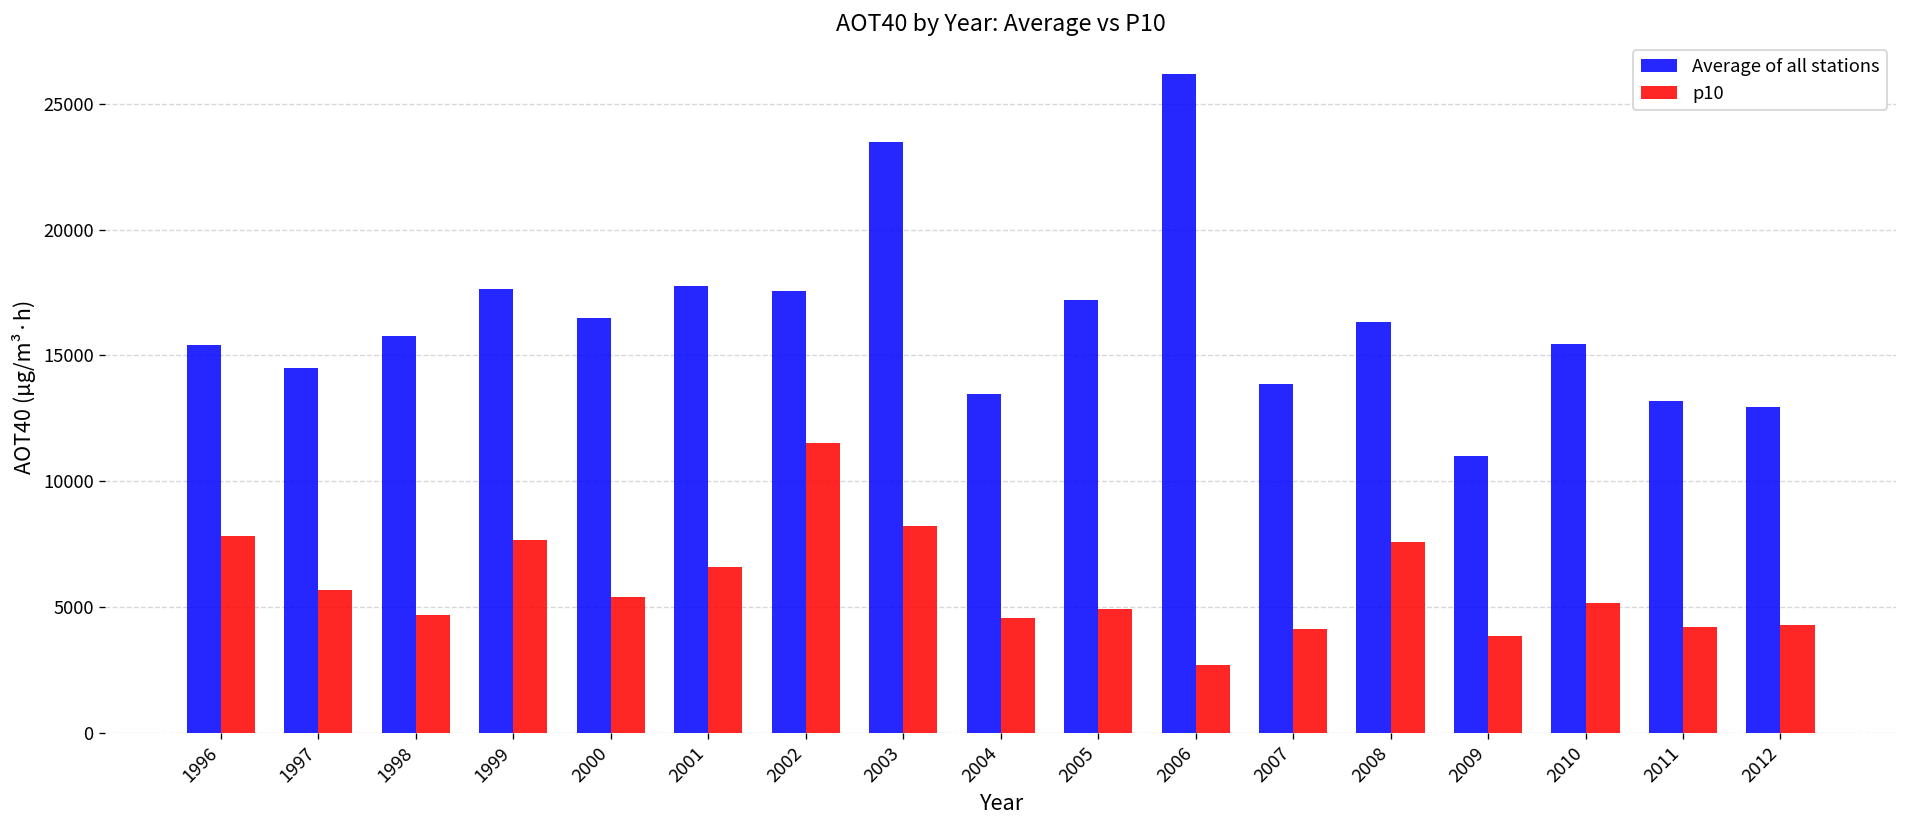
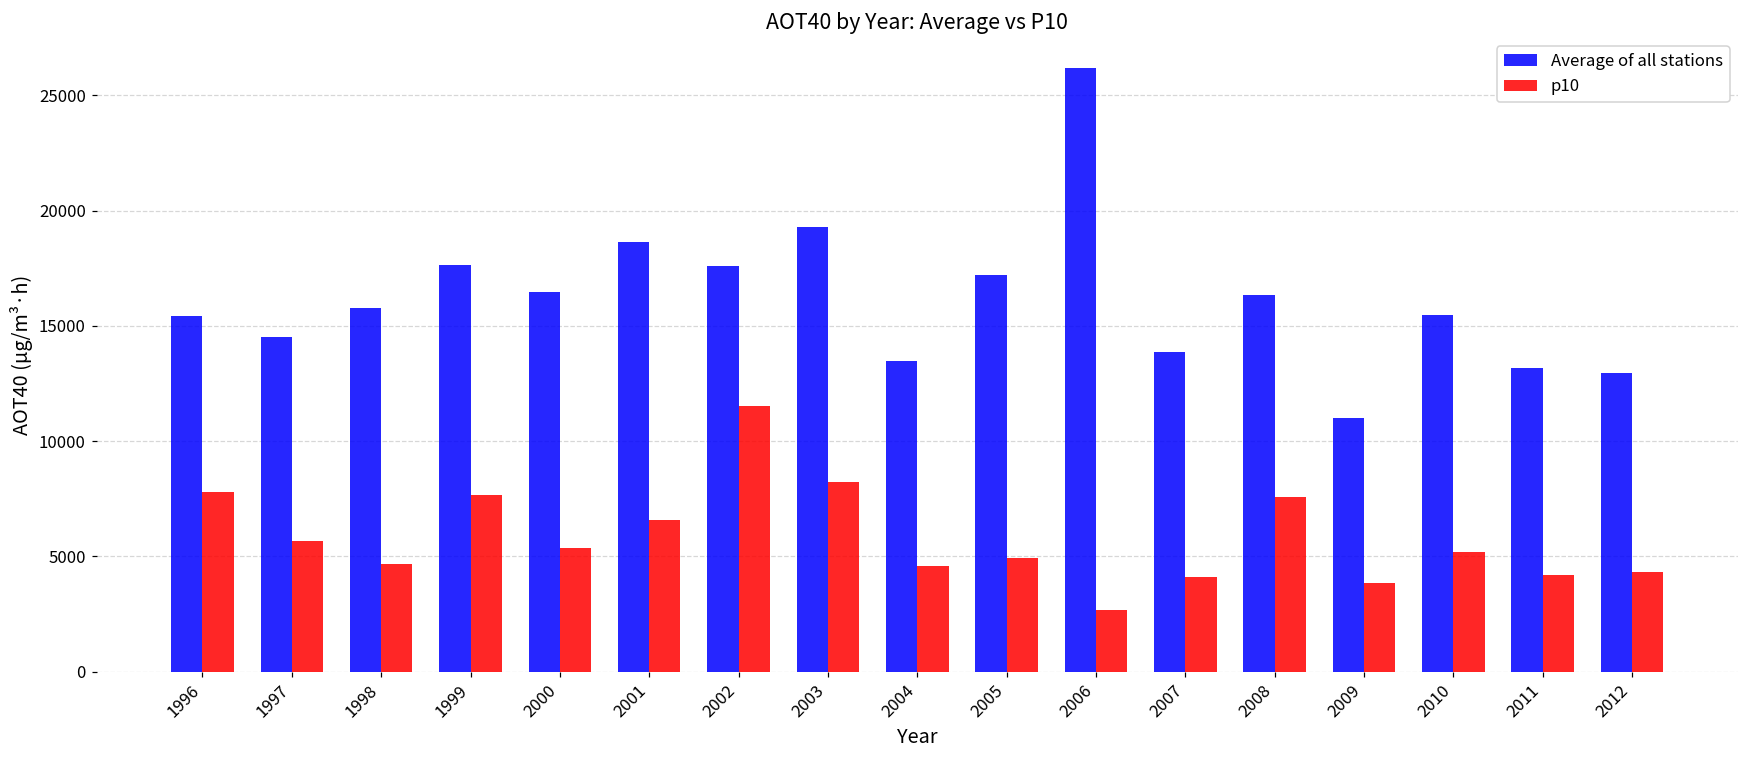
  {
    "Average of all stations": {
      "1996": 15400,
      "1997": 14500,
      "1998": 15800,
      "1999": 17600,
      "2000": 16500,
-     "2001": 17700,
+     "2001": 18600,
      "2002": 17600,
-     "2003": 23500,
+     "2003": 19300,
      "2004": 13500,
      "2005": 17200,
      "2006": 26200,
      "2007": 13900,
      "2008": 16300,
      "2009": 11000,
      "2010": 15500,
      "2011": 13200,
      "2012": 12900
    },
    "p10": {
      "1996": 7800,
      "1997": 5700,
      "1998": 4700,
      "1999": 7700,
      "2000": 5400,
      "2001": 6600,
      "2002": 11500,
      "2003": 8200,
      "2004": 4600,
      "2005": 4900,
      "2006": 2700,
      "2007": 4100,
      "2008": 7600,
      "2009": 3800,
      "2010": 5200,
      "2011": 4200,
      "2012": 4300
    }
  }
